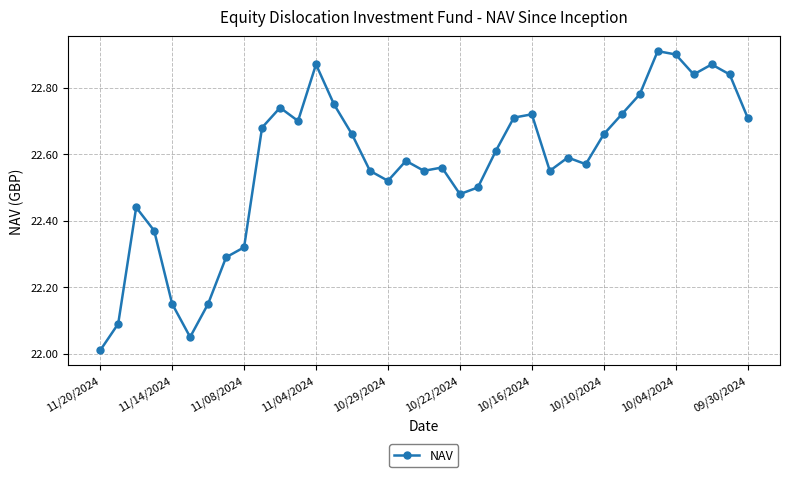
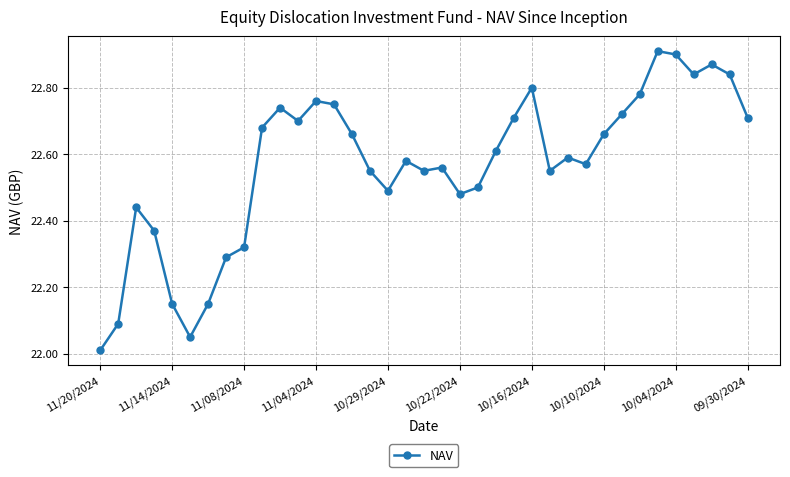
  {
    "11/20/2024": 22.01,
    "11/14/2024": 22.15,
    "11/08/2024": 22.32,
-   "11/04/2024": 22.87,
-   "10/29/2024": 22.52,
+   "11/04/2024": 22.76,
+   "10/29/2024": 22.49,
    "10/22/2024": 22.48,
-   "10/16/2024": 22.72,
+   "10/16/2024": 22.80,
    "10/10/2024": 22.66,
    "10/04/2024": 22.90,
    "09/30/2024": 22.71
  }
